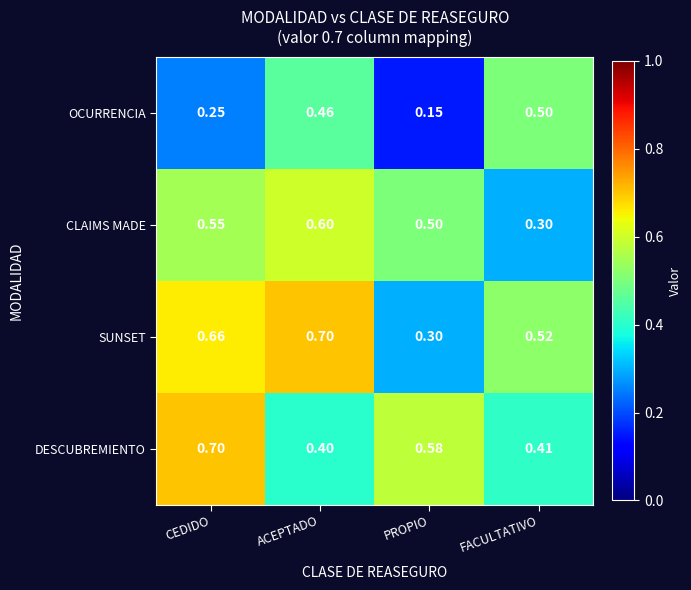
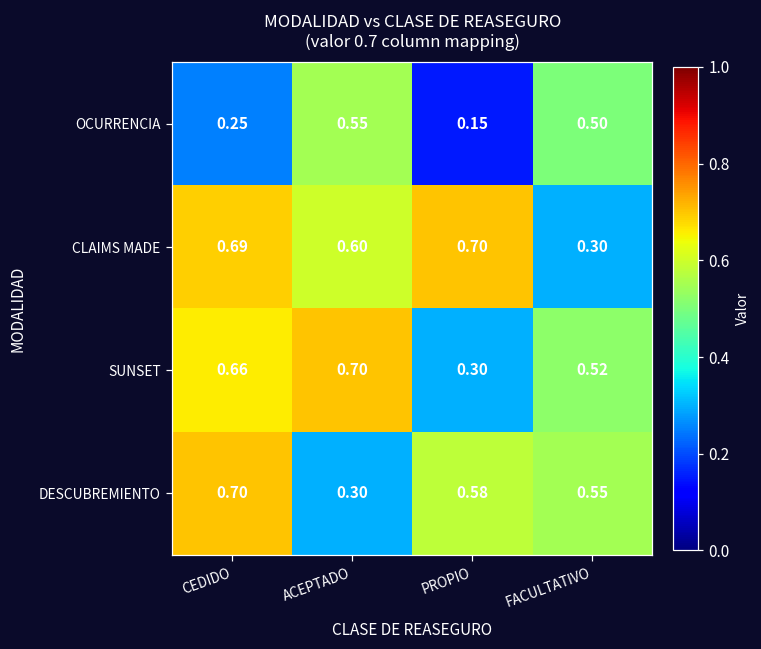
  {
    "OCURRENCIA": {
      "CEDIDO": 0.25,
-     "ACEPTADO": 0.46,
+     "ACEPTADO": 0.55,
      "PROPIO": 0.15,
      "FACULTATIVO": 0.50
    },
    "CLAIMS MADE": {
-     "CEDIDO": 0.55,
+     "CEDIDO": 0.69,
      "ACEPTADO": 0.60,
-     "PROPIO": 0.50,
+     "PROPIO": 0.70,
      "FACULTATIVO": 0.30
    },
    "SUNSET": {
      "CEDIDO": 0.66,
      "ACEPTADO": 0.70,
      "PROPIO": 0.30,
      "FACULTATIVO": 0.52
    },
    "DESCUBREMIENTO": {
      "CEDIDO": 0.70,
-     "ACEPTADO": 0.40,
+     "ACEPTADO": 0.30,
      "PROPIO": 0.58,
-     "FACULTATIVO": 0.41
+     "FACULTATIVO": 0.55
    }
  }
